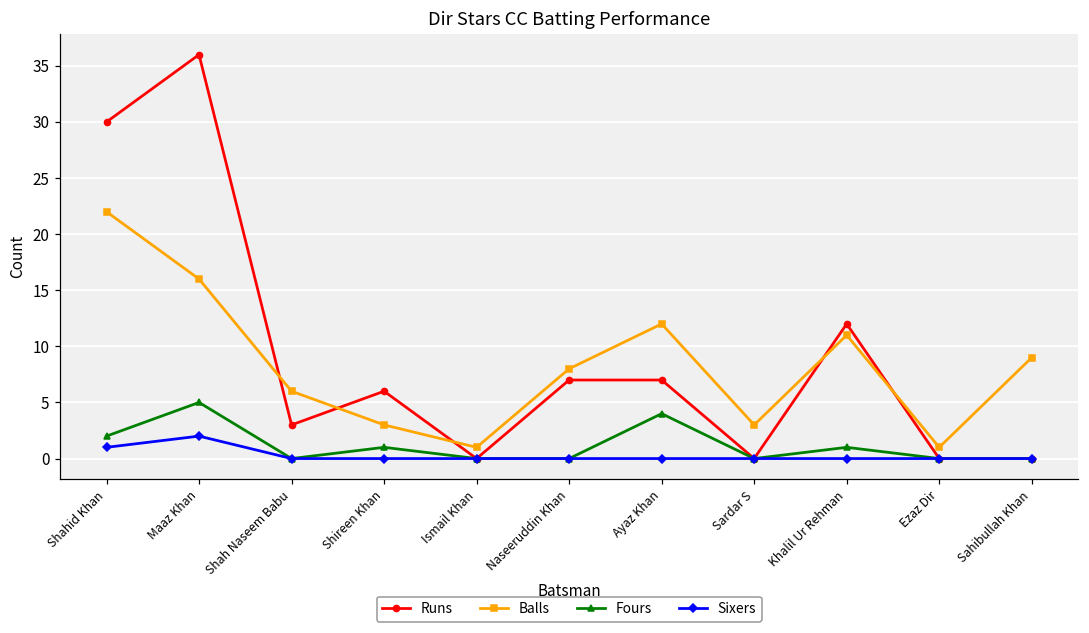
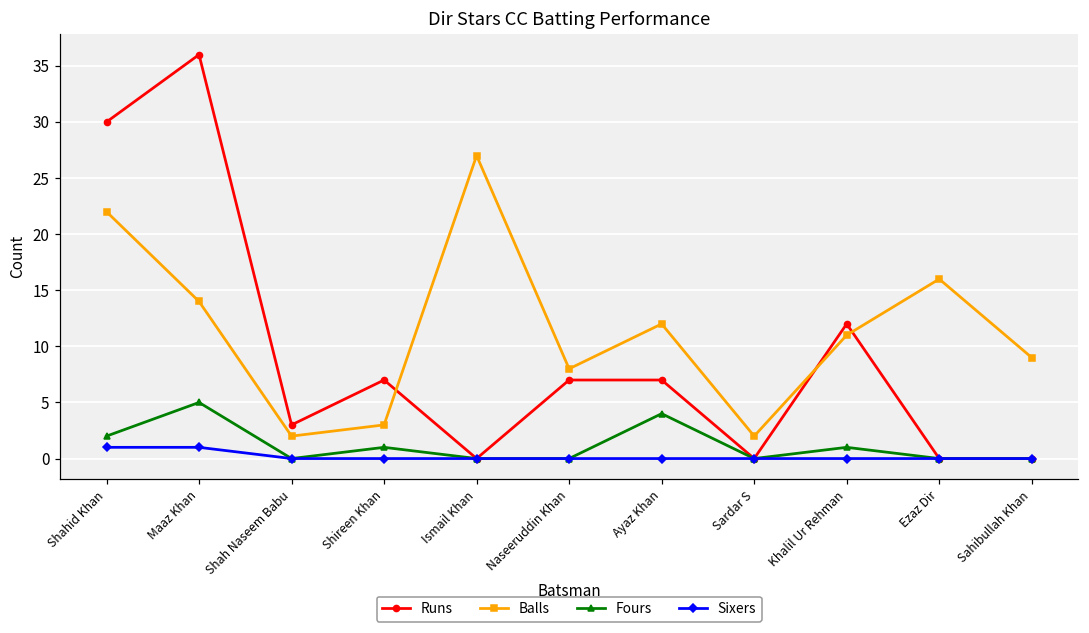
  {
    "Runs": {
      "Shahid Khan": 30,
      "Maaz Khan": 36,
      "Shah Naseem Babu": 3,
-     "Shireen Khan": 6,
+     "Shireen Khan": 7,
      "Naseeruddin Khan": 7,
      "Ayaz Khan": 7,
      "Khalil Ur Rehman": 12
    },
    "Balls": {
      "Shahid Khan": 22,
-     "Maaz Khan": 16,
-     "Shah Naseem Babu": 6,
+     "Maaz Khan": 14,
+     "Shah Naseem Babu": 2,
      "Shireen Khan": 3,
-     "Ismail Khan": 1,
+     "Ismail Khan": 27,
      "Naseeruddin Khan": 8,
      "Ayaz Khan": 12,
-     "Sardar S": 3,
+     "Sardar S": 2,
      "Khalil Ur Rehman": 11,
-     "Ezaz Dir": 1,
+     "Ezaz Dir": 16,
      "Sahibullah Khan": 9
    },
    "Fours": {
      "Shahid Khan": 2,
      "Maaz Khan": 5,
      "Shireen Khan": 1,
      "Ayaz Khan": 4,
      "Khalil Ur Rehman": 1
    },
    "Sixers": {
      "Shahid Khan": 1,
-     "Maaz Khan": 2,
+     "Maaz Khan": 1,
      "Shireen Khan": 0,
      "Ayaz Khan": 0,
      "Khalil Ur Rehman": 0
    }
  }
